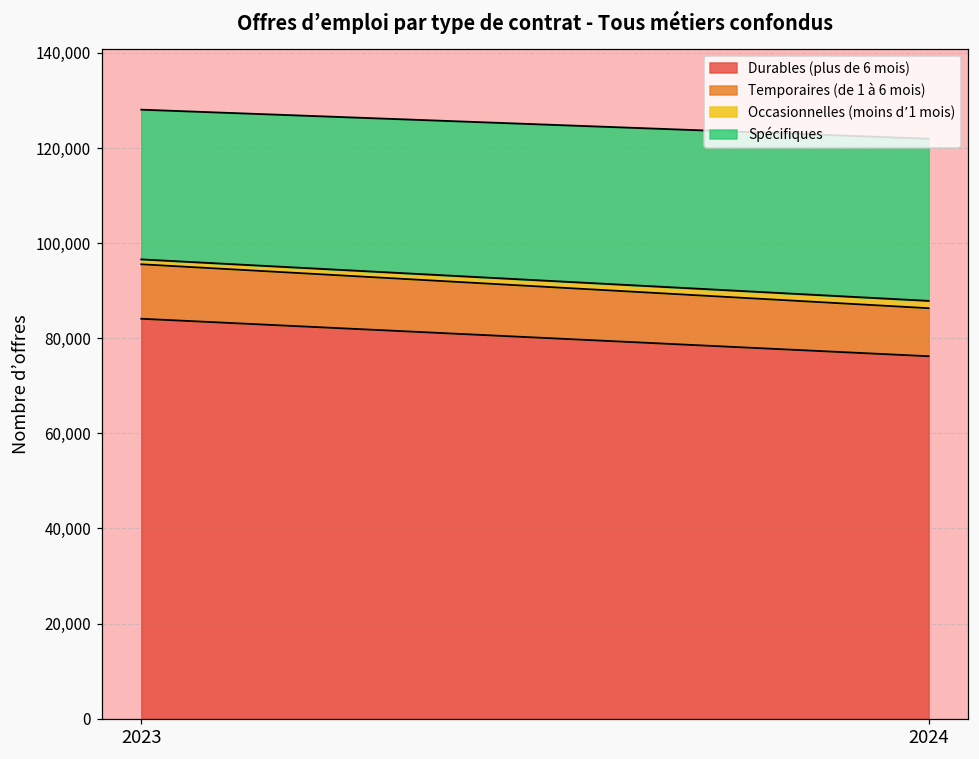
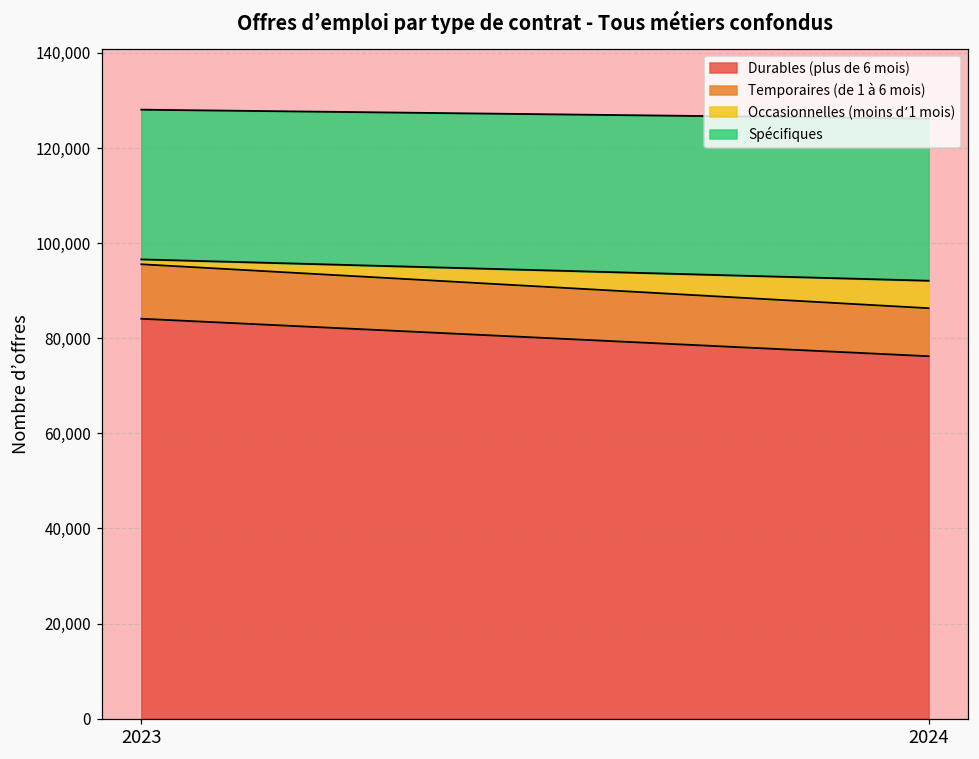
  {
    "Occasionnelles (moins dʼ1 mois)": {
      "2023": "1,000",
-     "2024": "2,000"
+     "2024": "6,000"
    },
    "Spécifiques": {
      "2023": "31,000"
    }
  }
